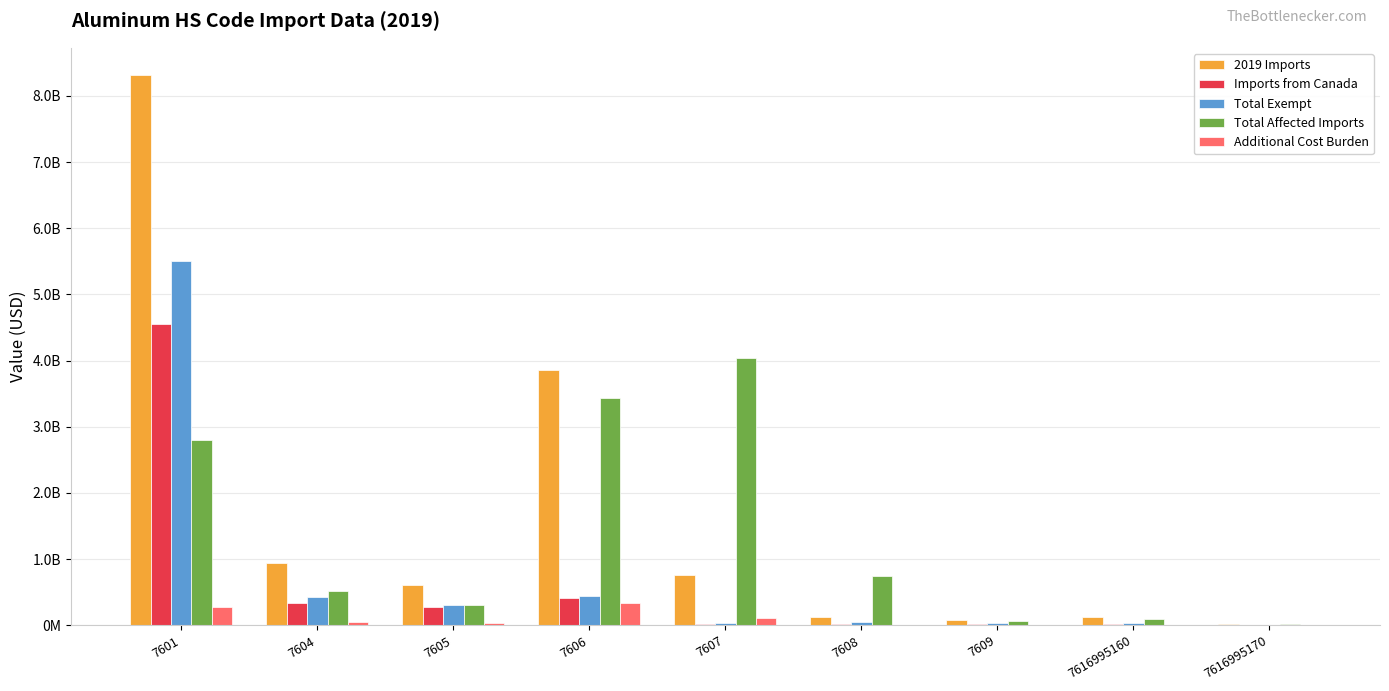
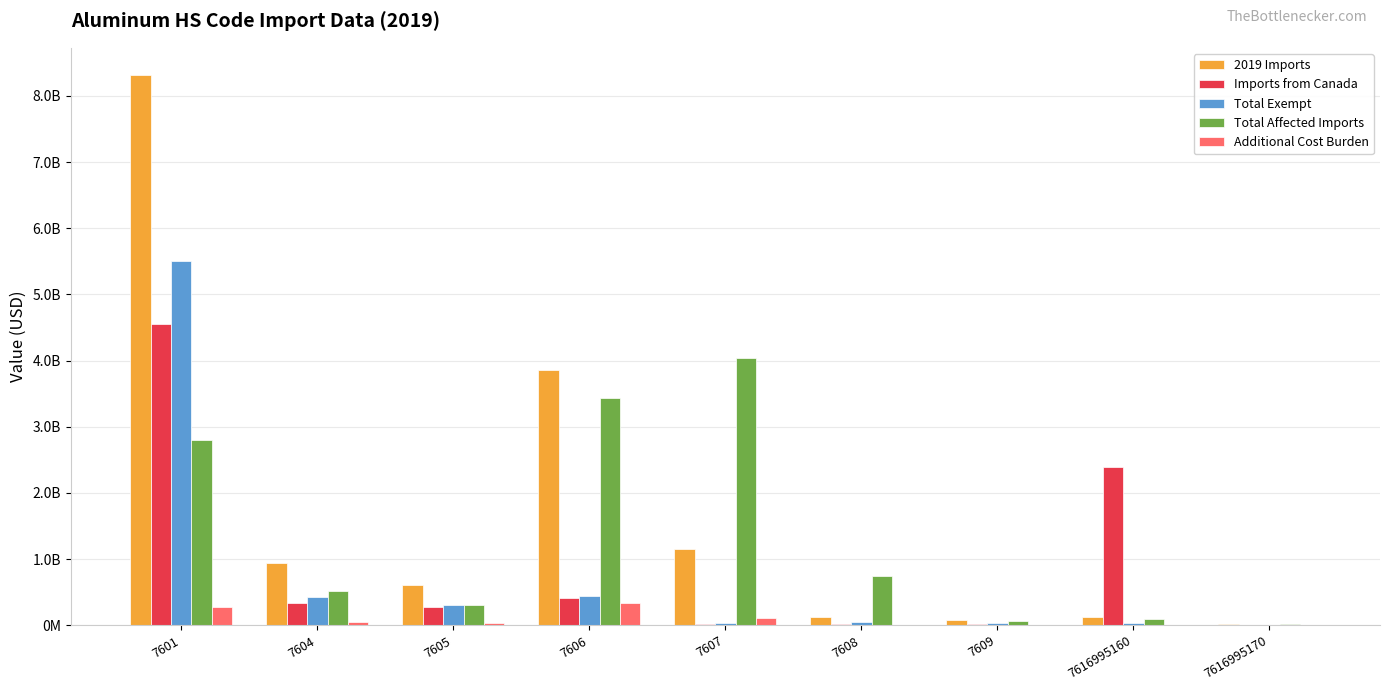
  {
    "2019 Imports": {
      "7601": 8300000000,
      "7604": 900000000,
      "7605": 600000000,
      "7606": 3900000000,
-     "7607": 800000000,
+     "7607": 1100000000,
      "7608": 100000000,
      "7609": 100000000,
      "7616995160": 100000000
    },
    "Imports from Canada": {
      "7601": 4600000000,
      "7604": 300000000,
      "7605": 300000000,
      "7606": 400000000,
-     "7616995160": 0
+     "7616995160": 2400000000
    },
    "Total Exempt": {
      "7601": 5500000000,
      "7604": 400000000,
      "7605": 300000000,
      "7606": 400000000,
      "7608": 100000000
    },
    "Total Affected Imports": {
      "7601": 2800000000,
      "7604": 500000000,
      "7605": 300000000,
      "7606": 3400000000,
      "7607": 4000000000,
      "7608": 700000000,
      "7609": 100000000,
      "7616995160": 100000000
    },
    "Additional Cost Burden": {
      "7601": 300000000,
      "7604": 100000000,
      "7606": 300000000,
      "7607": 100000000
    }
  }
